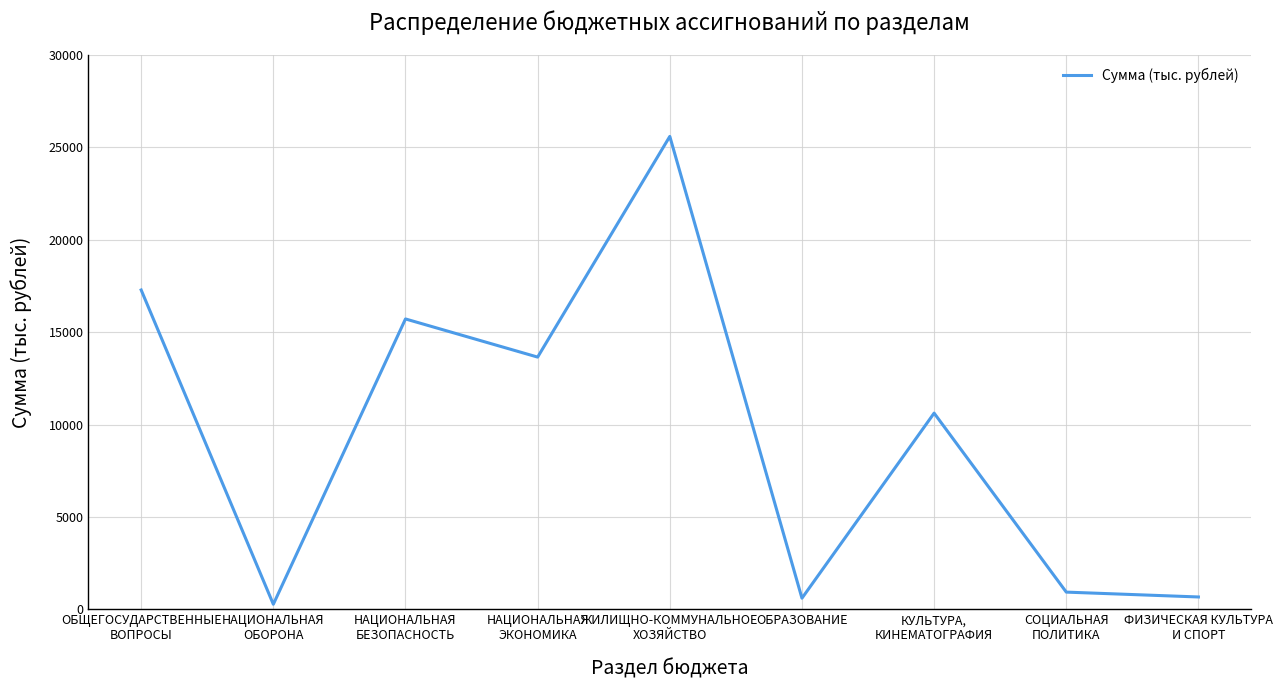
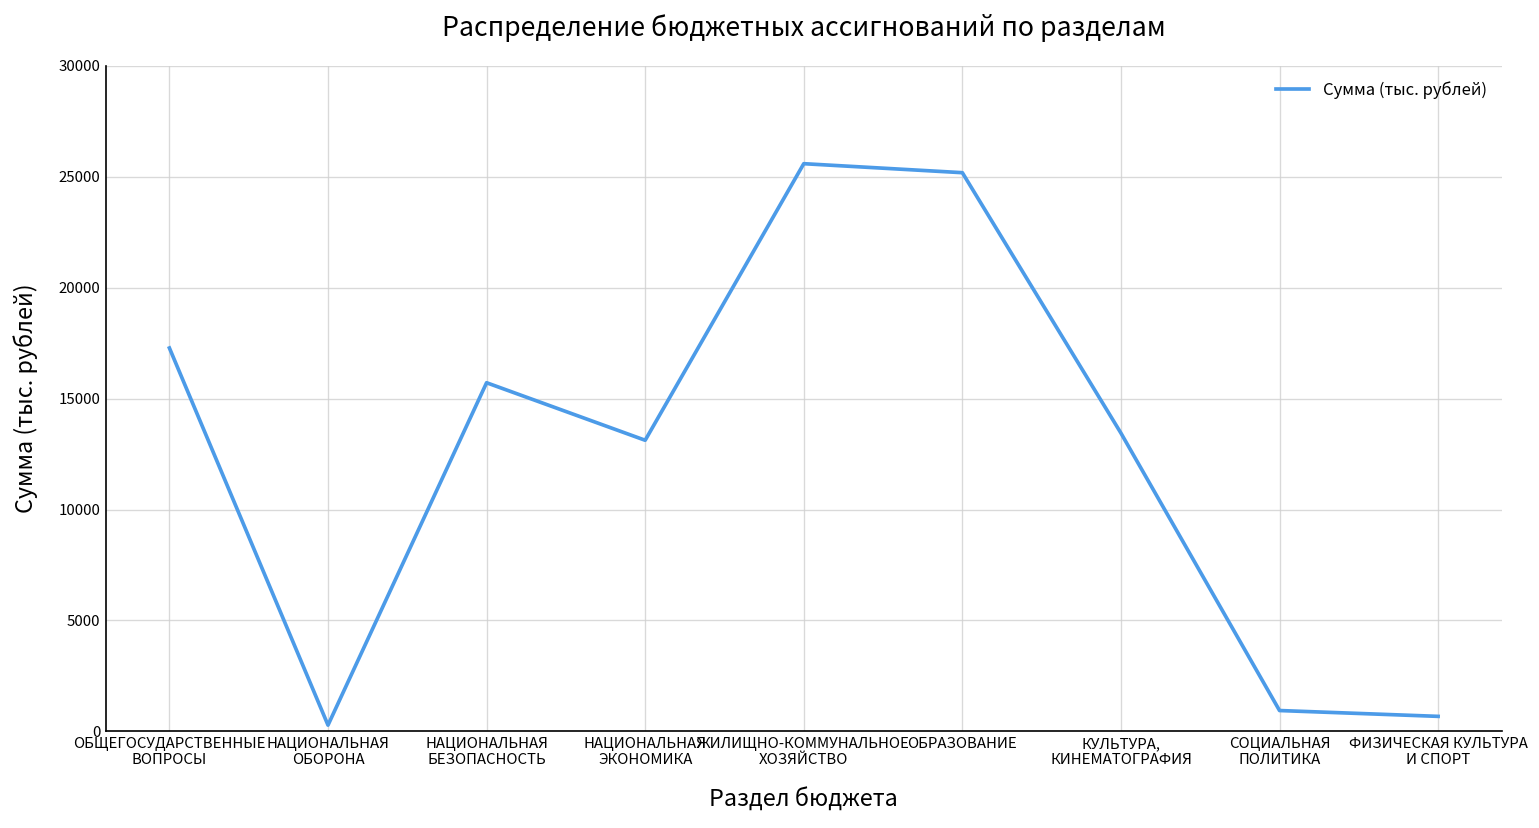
  {
    "ОБЩЕГОСУДАРСТВЕННЫЕ ВОПРОСЫ": 17300,
    "НАЦИОНАЛЬНАЯ ОБОРОНА": 300,
    "НАЦИОНАЛЬНАЯ БЕЗОПАСНОСТЬ": 15700,
-   "НАЦИОНАЛЬНАЯ ЭКОНОМИКА": 13700,
+   "НАЦИОНАЛЬНАЯ ЭКОНОМИКА": 13100,
    "ЖИЛИЩНО-КОММУНАЛЬНОЕ ХОЗЯЙСТВО": 25600,
-   "ОБРАЗОВАНИЕ": 600,
-   "КУЛЬТУРА, КИНЕМАТОГРАФИЯ": 10600,
+   "ОБРАЗОВАНИЕ": 25200,
+   "КУЛЬТУРА, КИНЕМАТОГРАФИЯ": 13400,
    "СОЦИАЛЬНАЯ ПОЛИТИКА": 900,
    "ФИЗИЧЕСКАЯ КУЛЬТУРА И СПОРТ": 700
  }
